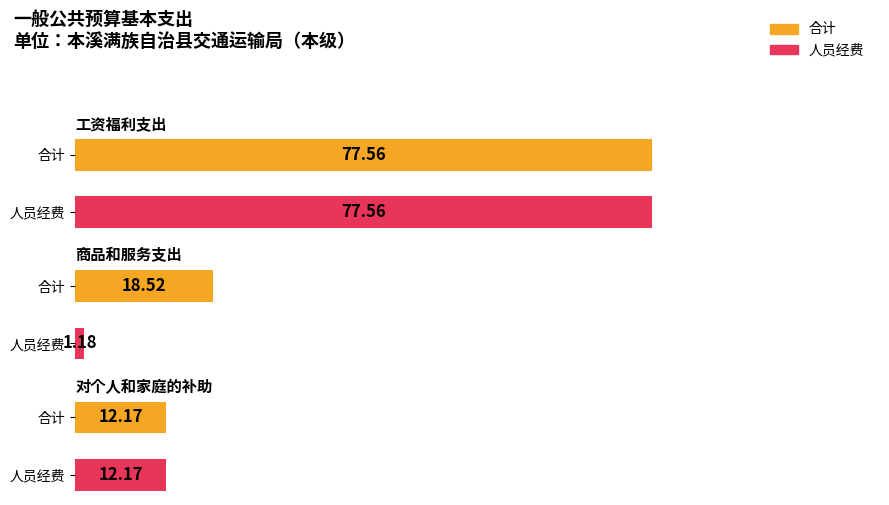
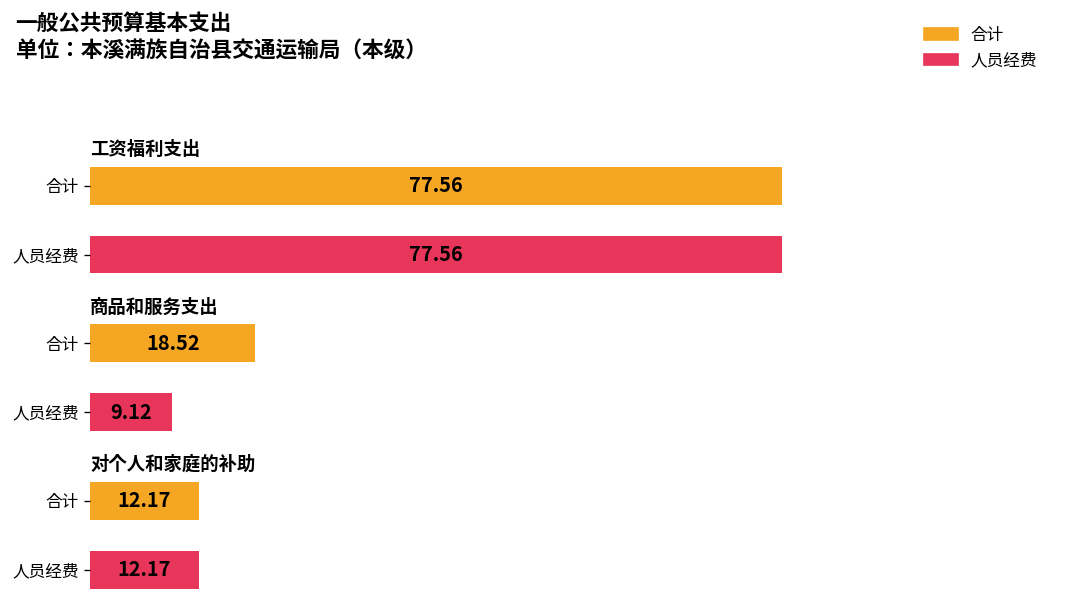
  {
    "工资福利支出": {
      "合计": 77.56,
      "人员经费": 77.56
    },
    "商品和服务支出": {
      "合计": 18.52,
-     "人员经费": 1.18
+     "人员经费": 9.12
    },
    "对个人和家庭的补助": {
      "合计": 12.17,
      "人员经费": 12.17
    }
  }
